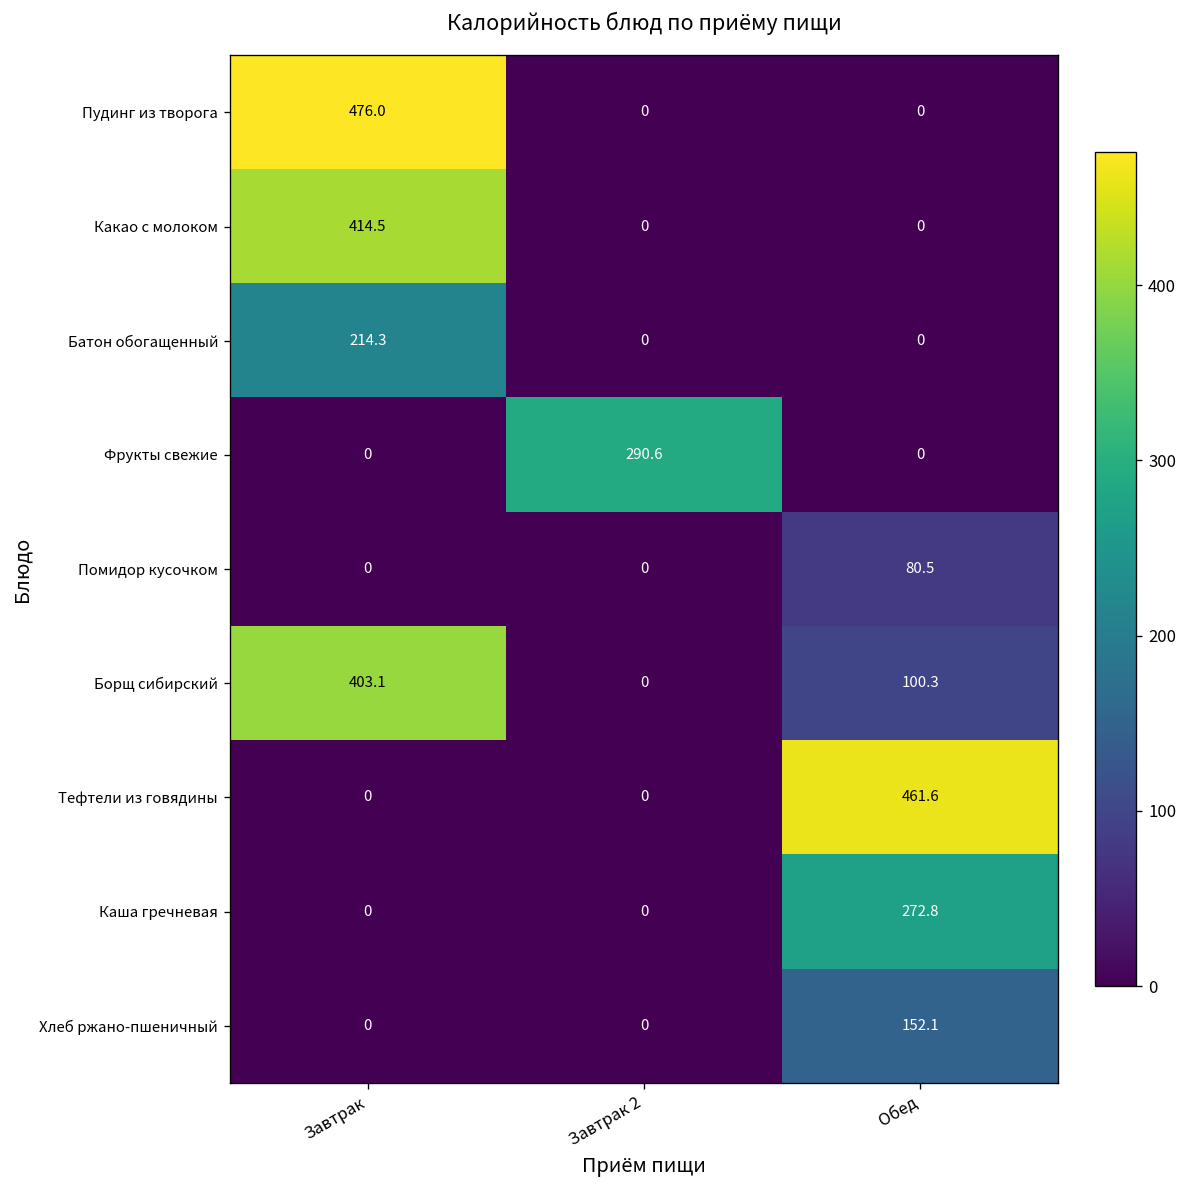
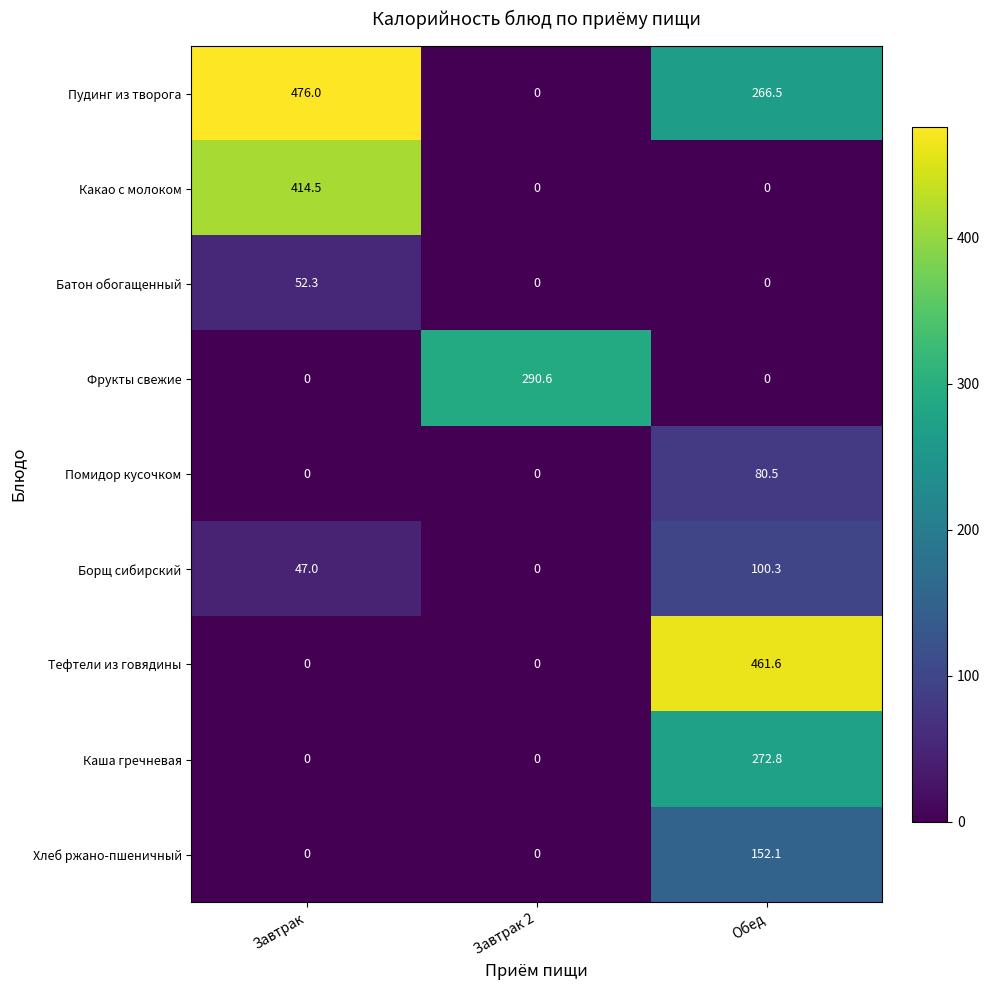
  {
    "Пудинг из творога": {
      "Завтрак": 476.0,
      "Завтрак 2": 0,
-     "Обед": 0
+     "Обед": 266.5
    },
    "Какао с молоком": {
      "Завтрак": 414.5,
      "Завтрак 2": 0,
      "Обед": 0
    },
    "Батон обогащенный": {
-     "Завтрак": 214.3,
+     "Завтрак": 52.3,
      "Завтрак 2": 0,
      "Обед": 0
    },
    "Фрукты свежие": {
      "Завтрак": 0,
      "Завтрак 2": 290.6,
      "Обед": 0
    },
    "Помидор кусочком": {
      "Завтрак": 0,
      "Завтрак 2": 0,
      "Обед": 80.5
    },
    "Борщ сибирский": {
-     "Завтрак": 403.1,
+     "Завтрак": 47.0,
      "Завтрак 2": 0,
      "Обед": 100.3
    },
    "Тефтели из говядины": {
      "Завтрак": 0,
      "Завтрак 2": 0,
      "Обед": 461.6
    },
    "Каша гречневая": {
      "Завтрак": 0,
      "Завтрак 2": 0,
      "Обед": 272.8
    },
    "Хлеб ржано-пшеничный": {
      "Завтрак": 0,
      "Завтрак 2": 0,
      "Обед": 152.1
    }
  }
